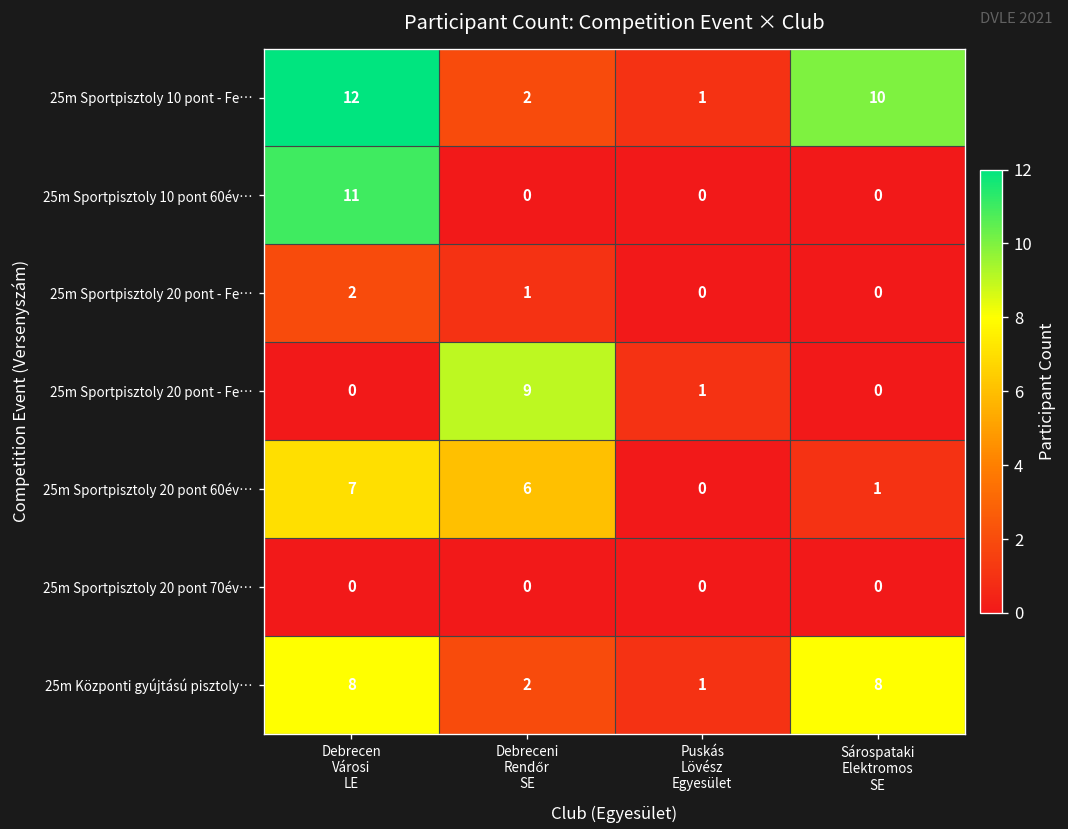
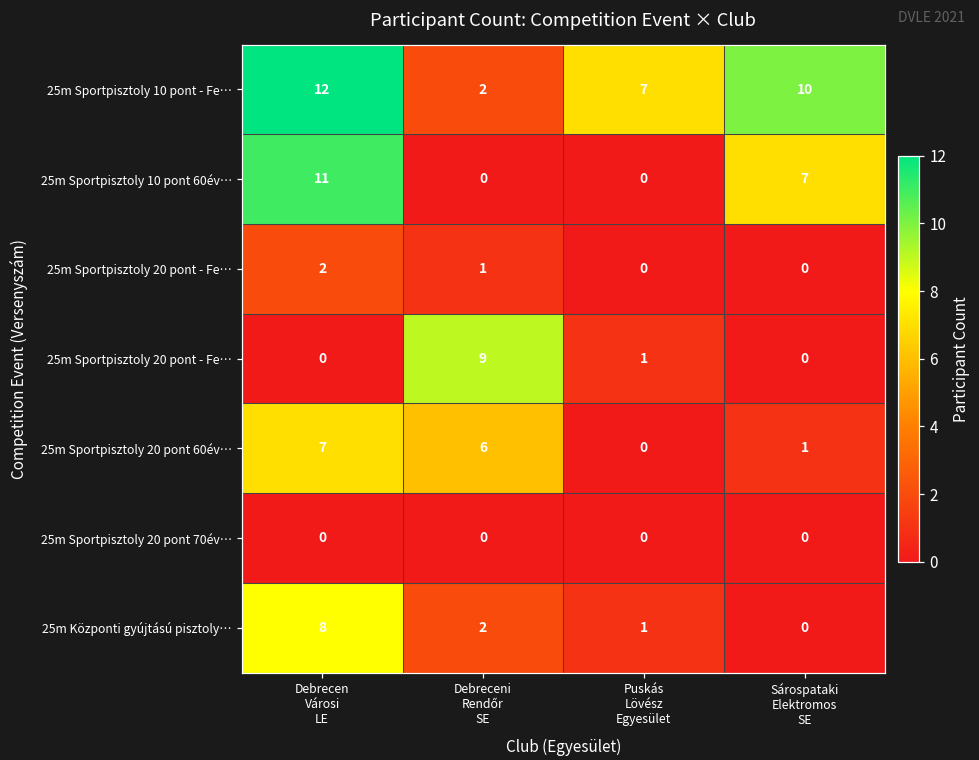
  {
    "25m Sportpisztoly 10 pont - Fe…": {
      "Debrecen Városi LE": 12,
      "Debreceni Rendőr SE": 2,
-     "Puskás Lövész Egyesület": 1,
+     "Puskás Lövész Egyesület": 7,
      "Sárospataki Elektromos SE": 10
    },
    "25m Sportpisztoly 10 pont 60év…": {
      "Debrecen Városi LE": 11,
      "Debreceni Rendőr SE": 0,
      "Puskás Lövész Egyesület": 0,
-     "Sárospataki Elektromos SE": 0
+     "Sárospataki Elektromos SE": 7
    },
    "25m Sportpisztoly 20 pont 60év…": {
      "Debrecen Városi LE": 7,
      "Debreceni Rendőr SE": 6,
      "Puskás Lövész Egyesület": 0,
      "Sárospataki Elektromos SE": 1
    },
    "25m Sportpisztoly 20 pont 70év…": {
      "Debrecen Városi LE": 0,
      "Debreceni Rendőr SE": 0,
      "Puskás Lövész Egyesület": 0,
      "Sárospataki Elektromos SE": 0
    },
    "25m Központi gyújtású pisztoly…": {
      "Debrecen Városi LE": 8,
      "Debreceni Rendőr SE": 2,
      "Puskás Lövész Egyesület": 1,
-     "Sárospataki Elektromos SE": 8
+     "Sárospataki Elektromos SE": 0
    }
  }
